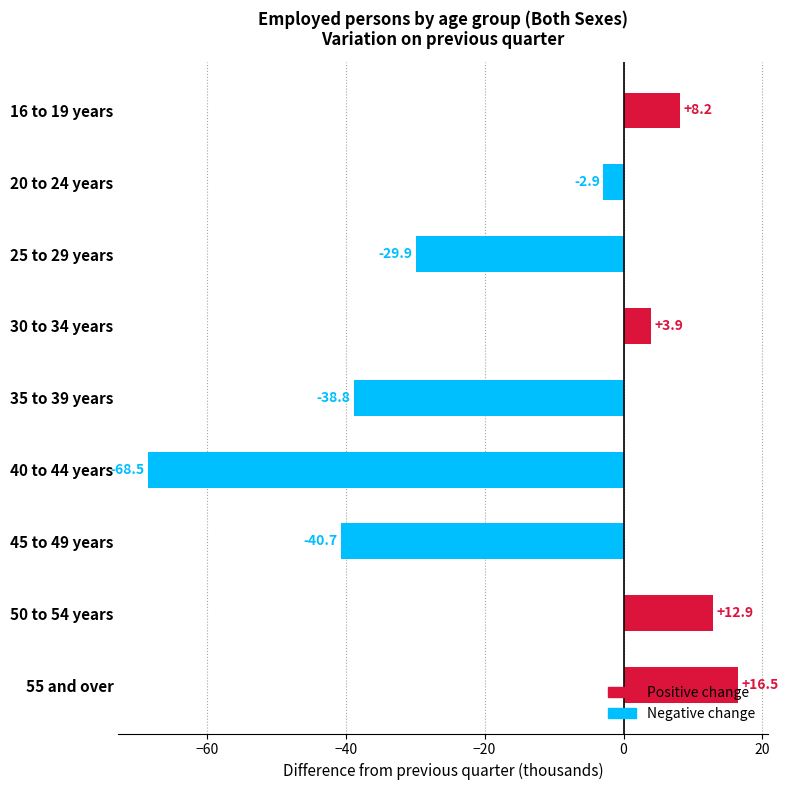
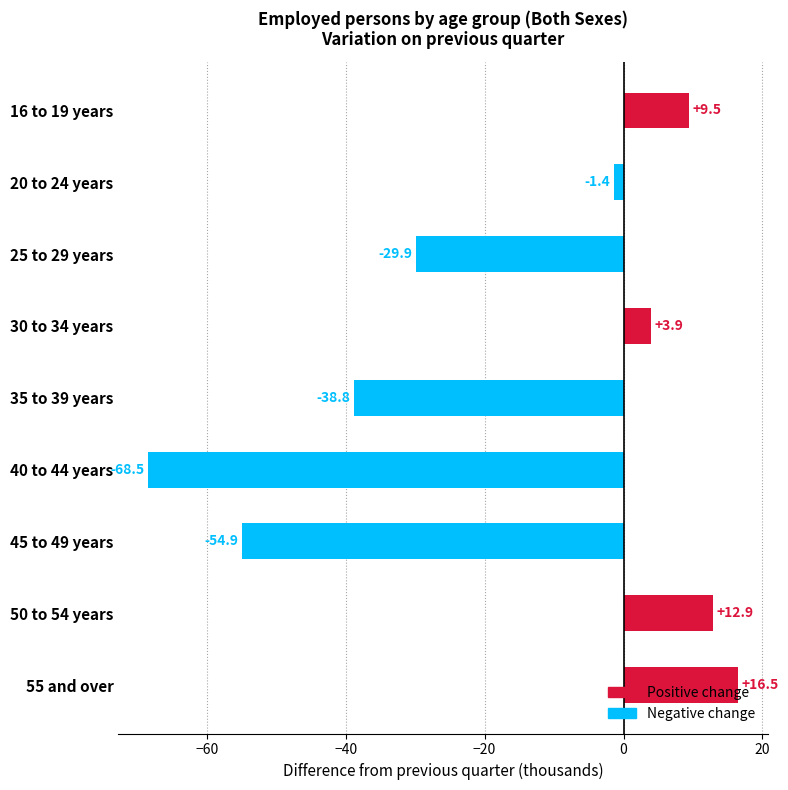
  {
-   "16 to 19 years": "+8.2",
-   "20 to 24 years": "-2.9",
+   "16 to 19 years": "+9.5",
+   "20 to 24 years": "-1.4",
    "25 to 29 years": "-29.9",
    "30 to 34 years": "+3.9",
    "35 to 39 years": "-38.8",
    "40 to 44 years": "-68.5",
-   "45 to 49 years": "-40.7",
+   "45 to 49 years": "-54.9",
    "50 to 54 years": "+12.9",
    "55 and over": "+16.5"
  }
